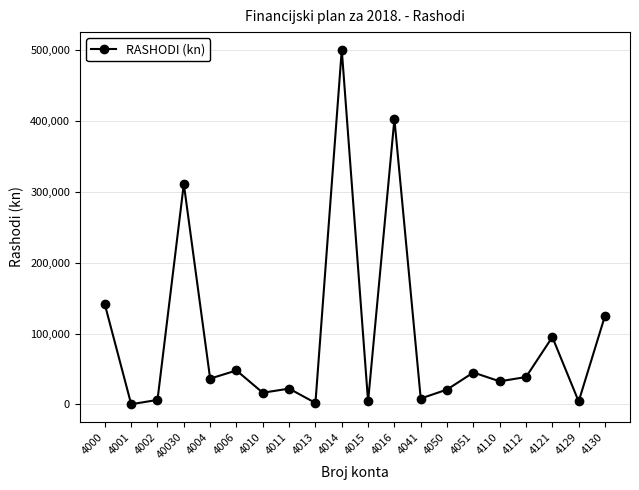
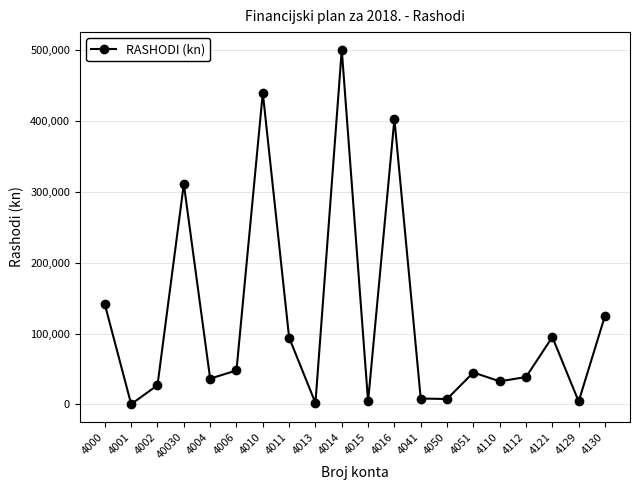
  {
    "4000": "140,000",
    "4001": "0",
-   "4002": "10,000",
+   "4002": "30,000",
    "40030": "310,000",
    "4004": "40,000",
    "4006": "50,000",
-   "4010": "20,000",
-   "4011": "20,000",
+   "4010": "440,000",
+   "4011": "90,000",
    "4013": "0",
    "4014": "500,000",
    "4015": "0",
    "4016": "400,000",
    "4041": "10,000",
-   "4050": "20,000",
+   "4050": "10,000",
    "4051": "50,000",
    "4110": "30,000",
    "4112": "40,000",
    "4121": "100,000",
    "4129": "0",
    "4130": "130,000"
  }
